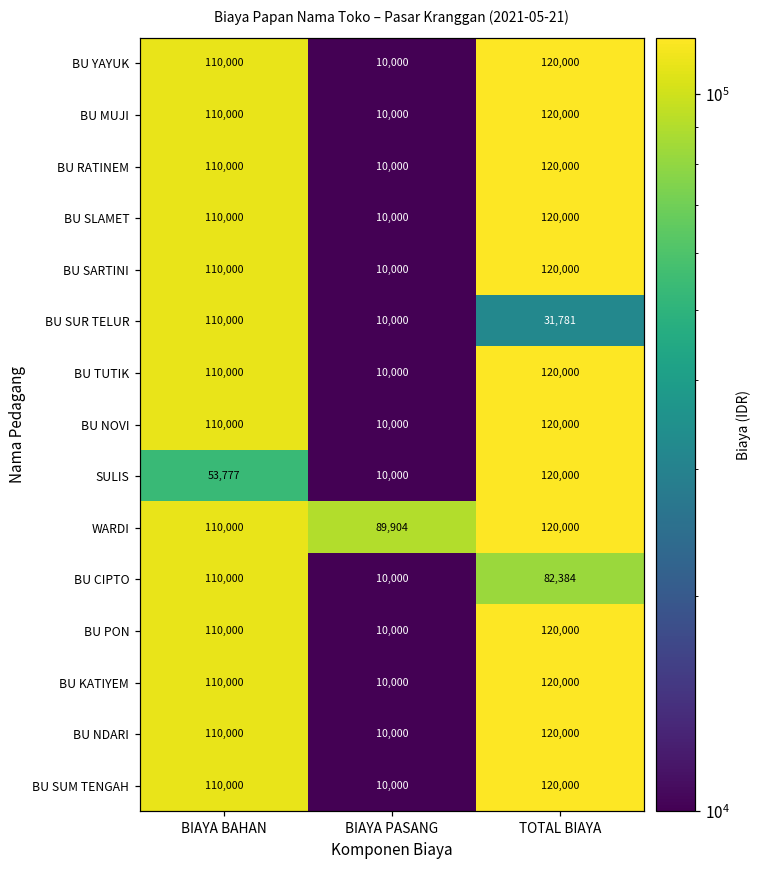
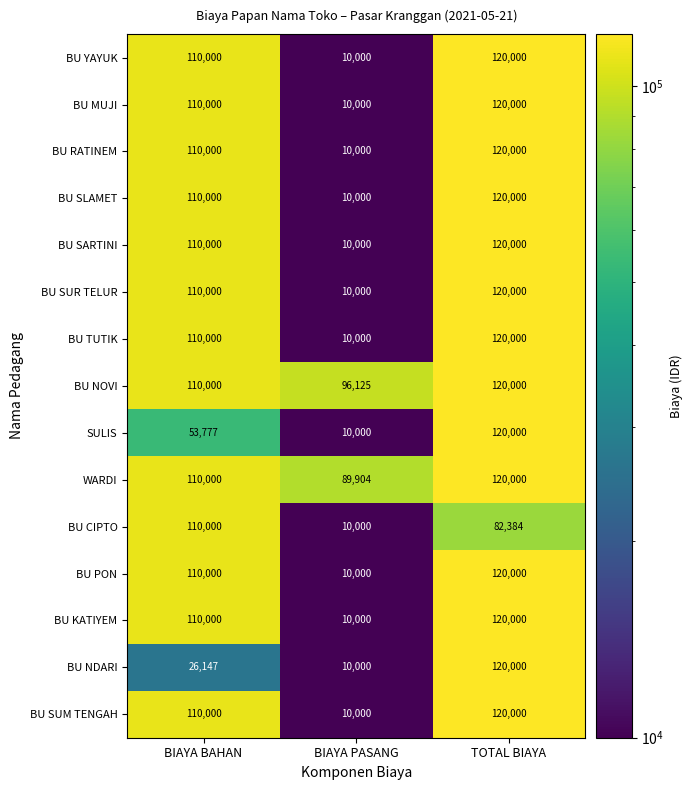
  {
    "BU YAYUK": {
      "BIAYA BAHAN": "110,000",
      "BIAYA PASANG": "10,000",
      "TOTAL BIAYA": "120,000"
    },
    "BU MUJI": {
      "BIAYA BAHAN": "110,000",
      "BIAYA PASANG": "10,000",
      "TOTAL BIAYA": "120,000"
    },
    "BU RATINEM": {
      "BIAYA BAHAN": "110,000",
      "BIAYA PASANG": "10,000",
      "TOTAL BIAYA": "120,000"
    },
    "BU SLAMET": {
      "BIAYA BAHAN": "110,000",
      "BIAYA PASANG": "10,000",
      "TOTAL BIAYA": "120,000"
    },
    "BU SARTINI": {
      "BIAYA BAHAN": "110,000",
      "BIAYA PASANG": "10,000",
      "TOTAL BIAYA": "120,000"
    },
    "BU SUR TELUR": {
      "BIAYA BAHAN": "110,000",
      "BIAYA PASANG": "10,000",
-     "TOTAL BIAYA": "31,781"
+     "TOTAL BIAYA": "120,000"
    },
    "BU TUTIK": {
      "BIAYA BAHAN": "110,000",
      "BIAYA PASANG": "10,000",
      "TOTAL BIAYA": "120,000"
    },
    "BU NOVI": {
      "BIAYA BAHAN": "110,000",
-     "BIAYA PASANG": "10,000",
+     "BIAYA PASANG": "96,125",
      "TOTAL BIAYA": "120,000"
    },
    "SULIS": {
      "BIAYA BAHAN": "53,777",
      "BIAYA PASANG": "10,000",
      "TOTAL BIAYA": "120,000"
    },
    "WARDI": {
      "BIAYA BAHAN": "110,000",
      "BIAYA PASANG": "89,904",
      "TOTAL BIAYA": "120,000"
    },
    "BU CIPTO": {
      "BIAYA BAHAN": "110,000",
      "BIAYA PASANG": "10,000",
      "TOTAL BIAYA": "82,384"
    },
    "BU PON": {
      "BIAYA BAHAN": "110,000",
      "BIAYA PASANG": "10,000",
      "TOTAL BIAYA": "120,000"
    },
    "BU KATIYEM": {
      "BIAYA BAHAN": "110,000",
      "BIAYA PASANG": "10,000",
      "TOTAL BIAYA": "120,000"
    },
    "BU NDARI": {
-     "BIAYA BAHAN": "110,000",
+     "BIAYA BAHAN": "26,147",
      "BIAYA PASANG": "10,000",
      "TOTAL BIAYA": "120,000"
    },
    "BU SUM TENGAH": {
      "BIAYA BAHAN": "110,000",
      "BIAYA PASANG": "10,000",
      "TOTAL BIAYA": "120,000"
    }
  }
